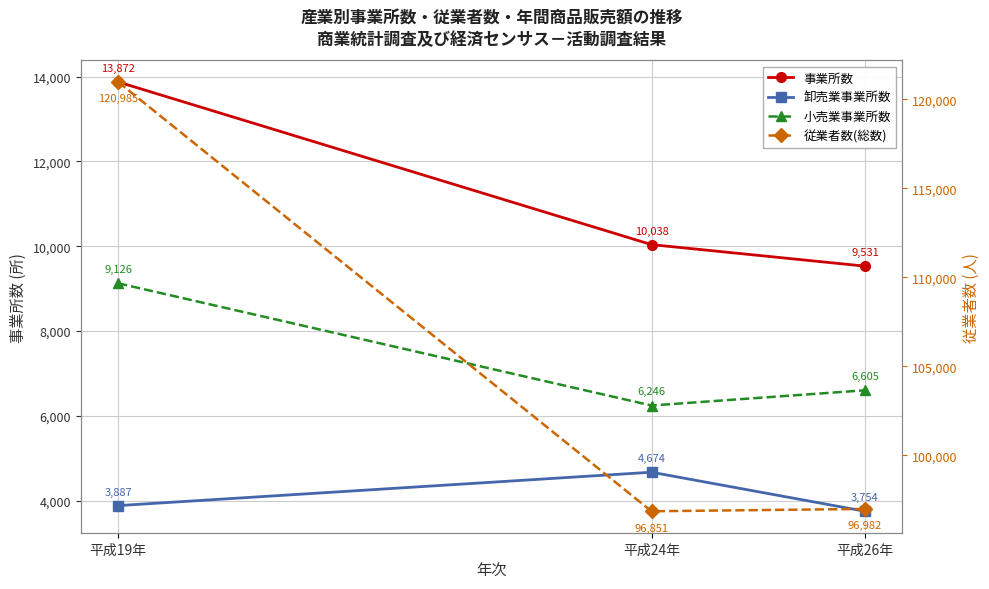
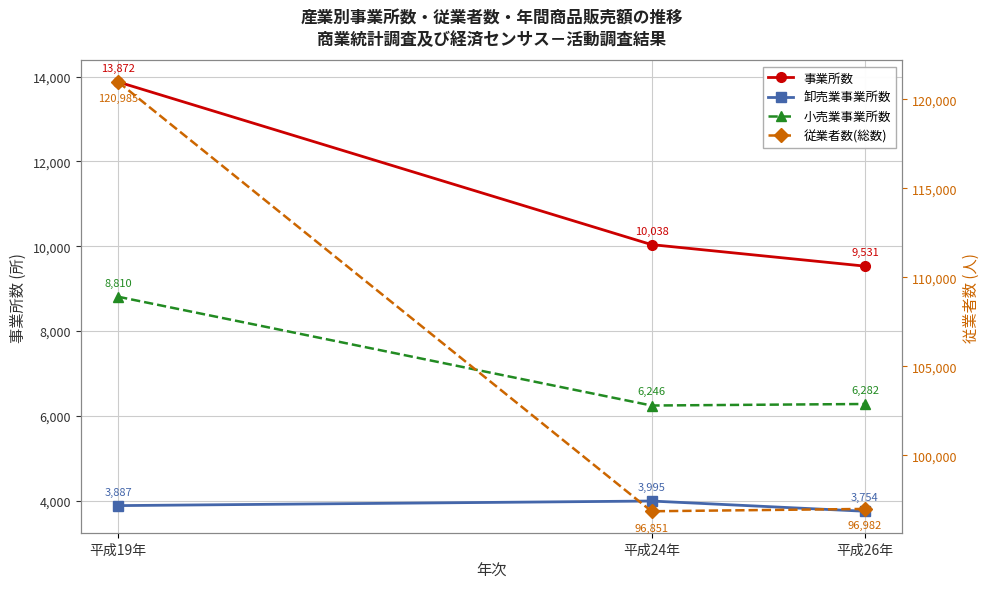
  {
    "事業所数": {
      "平成19年": "13,872",
      "平成24年": "10,038",
      "平成26年": "9,531"
    },
    "卸売業事業所数": {
      "平成19年": "3,887",
-     "平成24年": "4,674",
+     "平成24年": "3,995",
      "平成26年": "3,754"
    },
    "小売業事業所数": {
-     "平成19年": "9,126",
+     "平成19年": "8,810",
      "平成24年": "6,246",
-     "平成26年": "6,605"
+     "平成26年": "6,282"
    },
    "従業者数(総数)": {
      "平成19年": "120,985",
      "平成24年": "96,851",
      "平成26年": "96,982"
    }
  }
